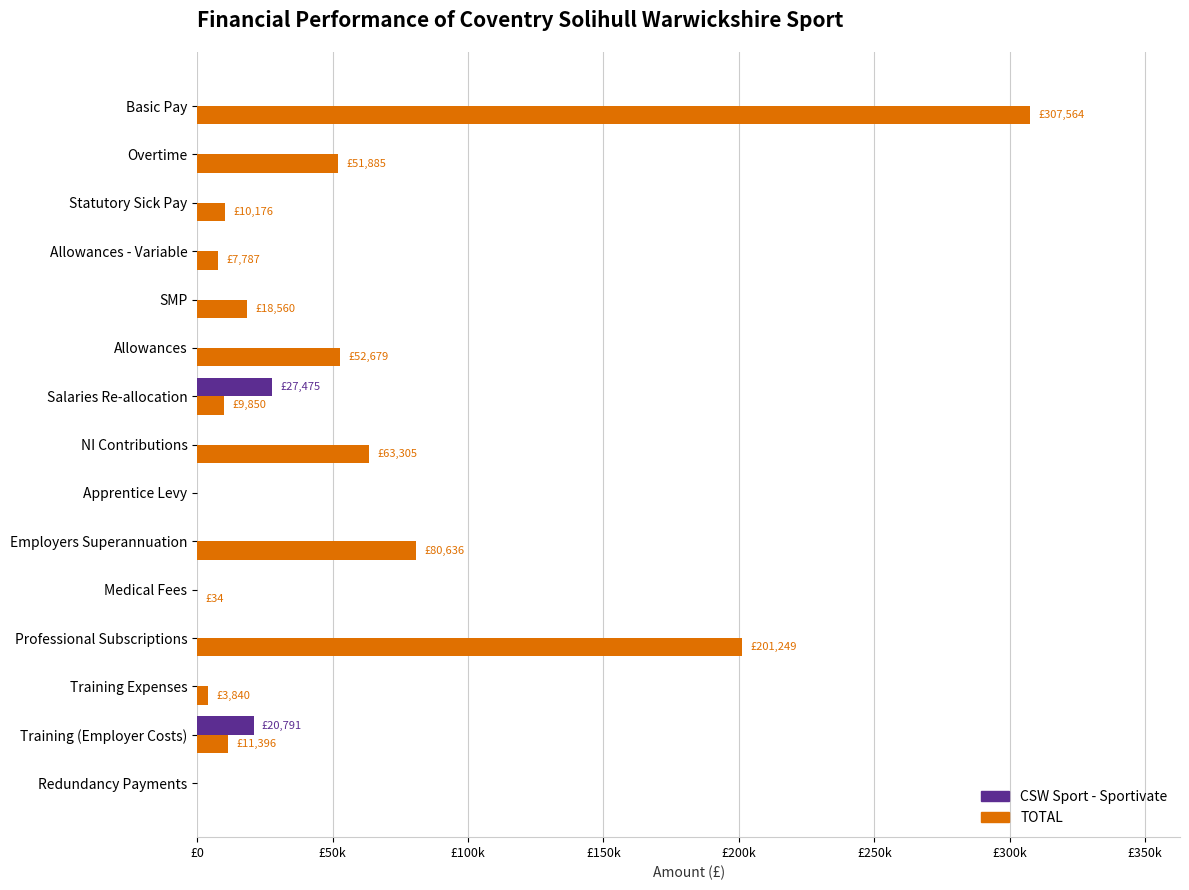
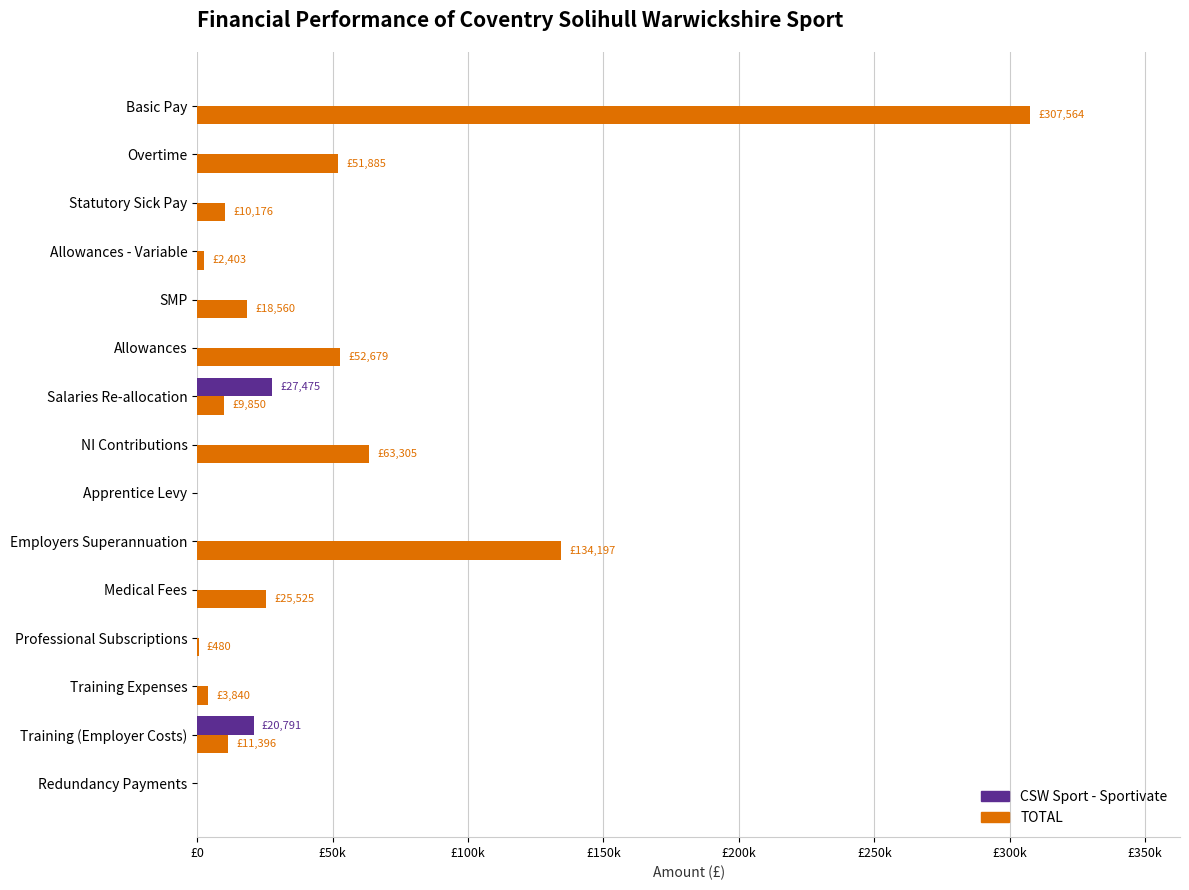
  {
    "TOTAL": {
      "Basic Pay": "£307,564",
      "Overtime": "£51,885",
      "Statutory Sick Pay": "£10,176",
-     "Allowances - Variable": "£7,787",
+     "Allowances - Variable": "£2,403",
      "SMP": "£18,560",
      "Allowances": "£52,679",
      "Salaries Re-allocation": "£9,850",
      "NI Contributions": "£63,305",
-     "Employers Superannuation": "£80,636",
-     "Medical Fees": "£34",
-     "Professional Subscriptions": "£201,249",
+     "Employers Superannuation": "£134,197",
+     "Medical Fees": "£25,525",
+     "Professional Subscriptions": "£480",
      "Training Expenses": "£3,840",
      "Training (Employer Costs)": "£11,396"
    },
    "CSW Sport - Sportivate": {
      "Salaries Re-allocation": "£27,475",
      "Training (Employer Costs)": "£20,791"
    }
  }
